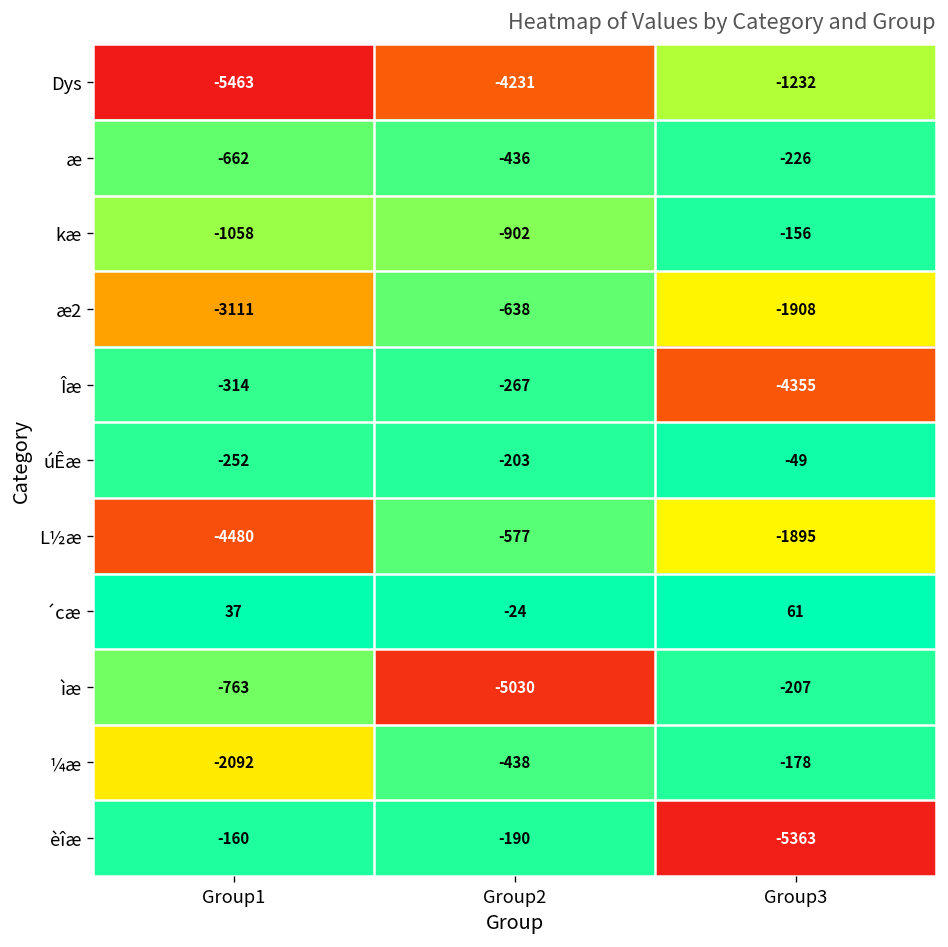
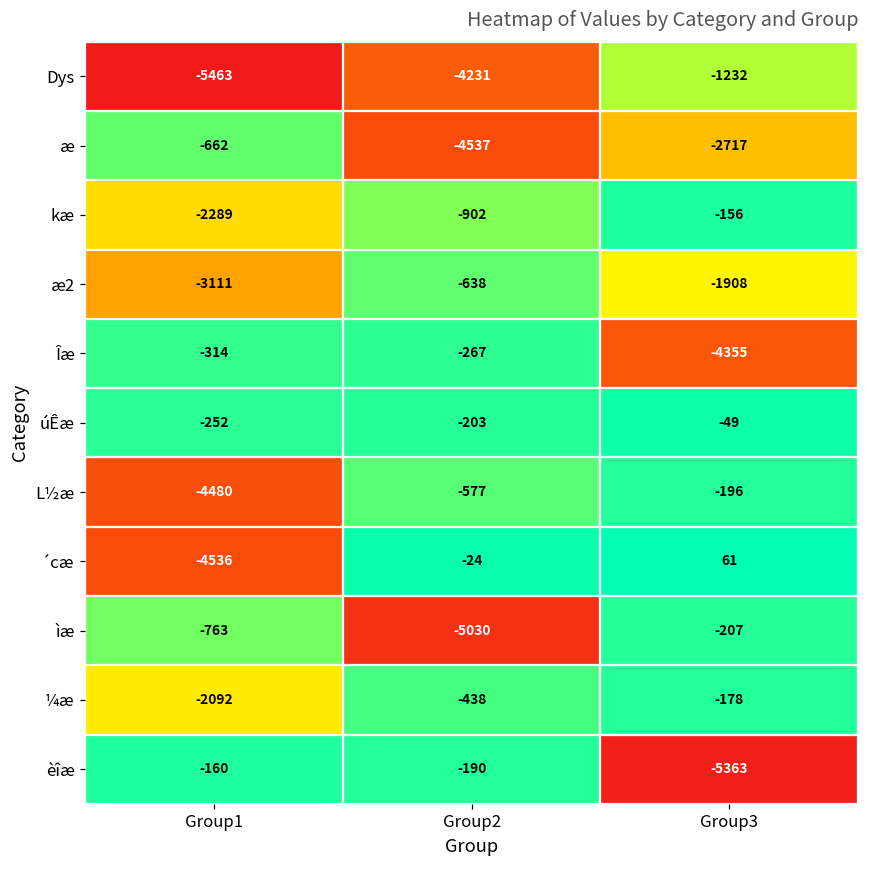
  {
    "Dys": {
      "Group1": -5463,
      "Group2": -4231,
      "Group3": -1232
    },
    "æ": {
      "Group1": -662,
-     "Group2": -436,
-     "Group3": -226
+     "Group2": -4537,
+     "Group3": -2717
    },
    "kæ": {
-     "Group1": -1058,
+     "Group1": -2289,
      "Group2": -902,
      "Group3": -156
    },
    "æ2": {
      "Group1": -3111,
      "Group2": -638,
      "Group3": -1908
    },
    "Îæ": {
      "Group1": -314,
      "Group2": -267,
      "Group3": -4355
    },
    "úÊæ": {
      "Group1": -252,
      "Group2": -203,
      "Group3": -49
    },
    "L½æ": {
      "Group1": -4480,
      "Group2": -577,
-     "Group3": -1895
+     "Group3": -196
    },
    "´cæ": {
-     "Group1": 37,
+     "Group1": -4536,
      "Group2": -24,
      "Group3": 61
    },
    "ìæ": {
      "Group1": -763,
      "Group2": -5030,
      "Group3": -207
    },
    "¼æ": {
      "Group1": -2092,
      "Group2": -438,
      "Group3": -178
    },
    "èîæ": {
      "Group1": -160,
      "Group2": -190,
      "Group3": -5363
    }
  }
